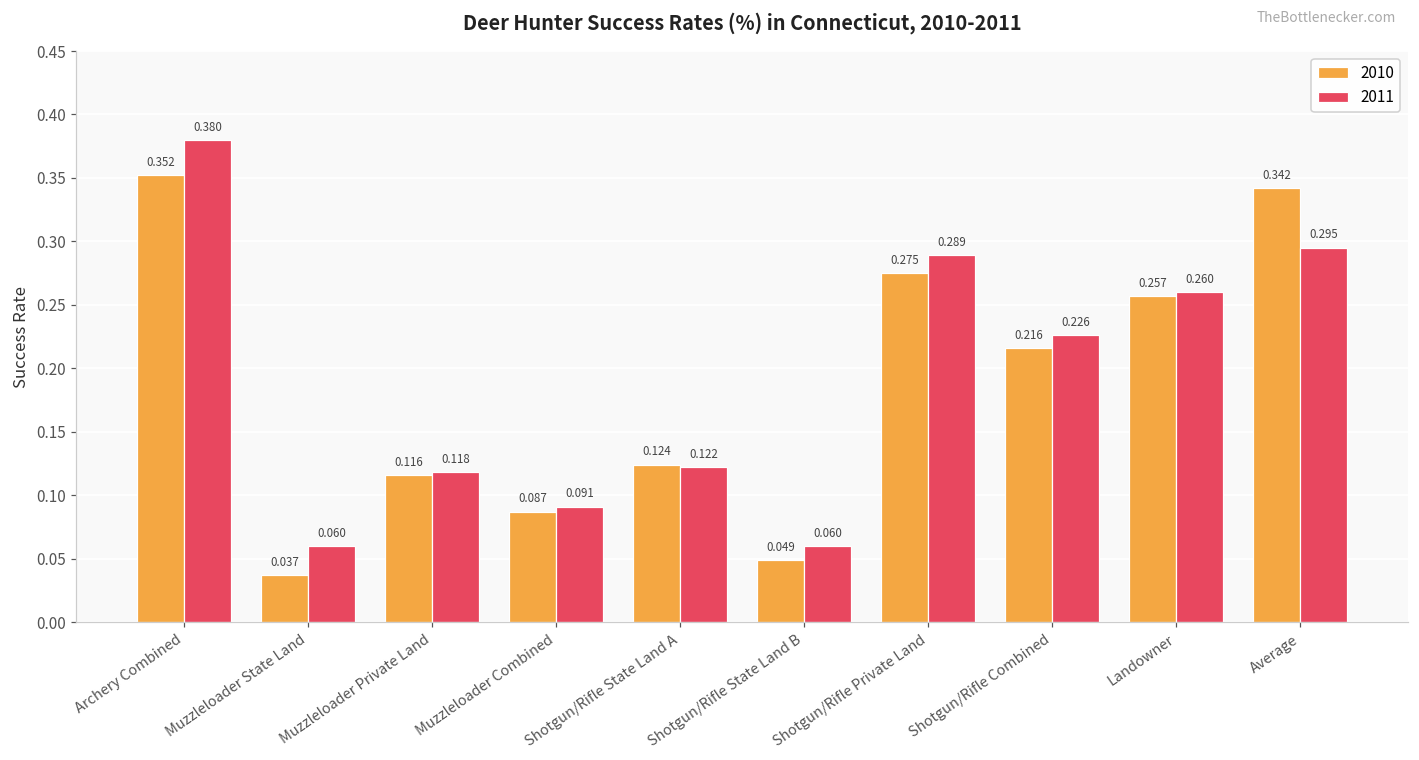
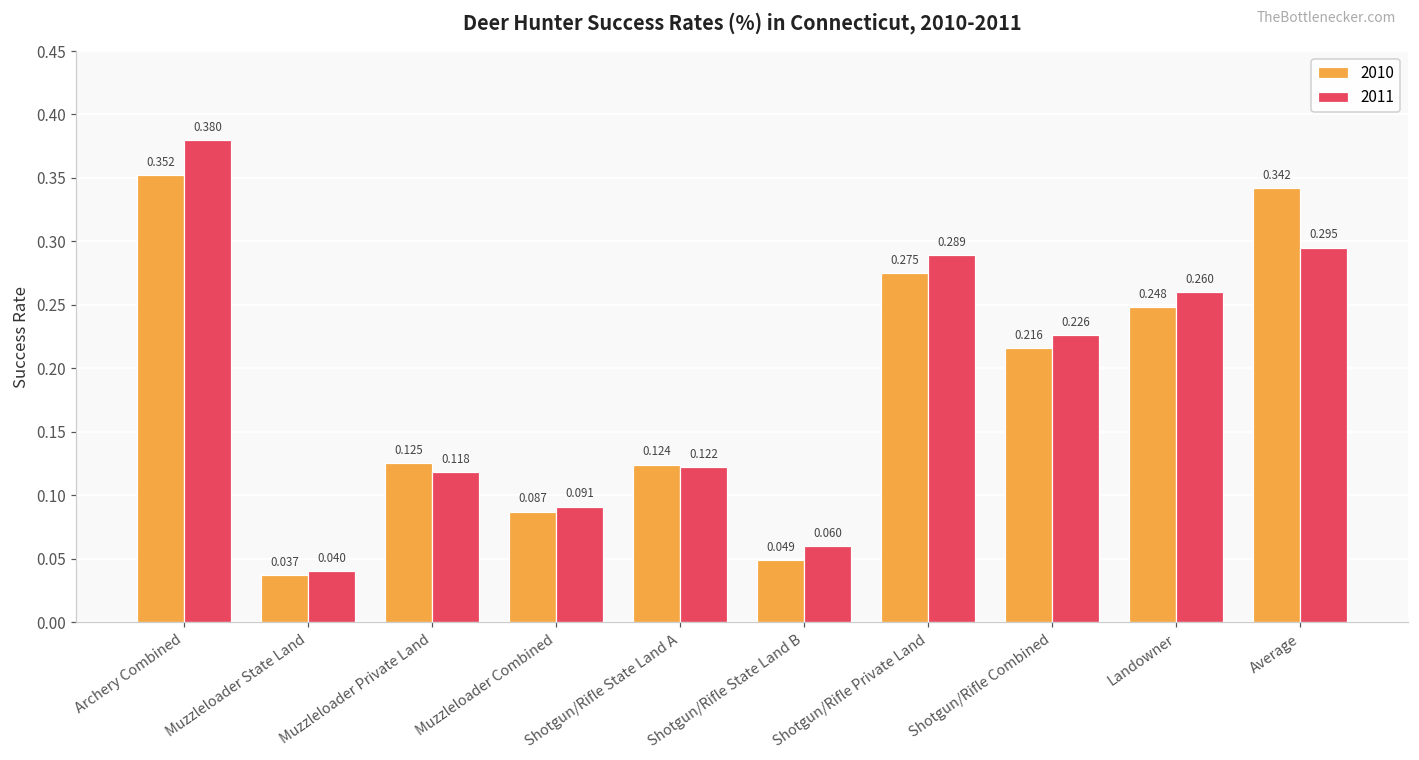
  {
    "2010": {
      "Archery Combined": 0.352,
      "Muzzleloader State Land": 0.037,
-     "Muzzleloader Private Land": 0.116,
+     "Muzzleloader Private Land": 0.125,
      "Muzzleloader Combined": 0.087,
      "Shotgun/Rifle State Land A": 0.124,
      "Shotgun/Rifle State Land B": 0.049,
      "Shotgun/Rifle Private Land": 0.275,
      "Shotgun/Rifle Combined": 0.216,
-     "Landowner": 0.257,
+     "Landowner": 0.248,
      "Average": 0.342
    },
    "2011": {
      "Archery Combined": 0.380,
-     "Muzzleloader State Land": 0.060,
+     "Muzzleloader State Land": 0.040,
      "Muzzleloader Private Land": 0.118,
      "Muzzleloader Combined": 0.091,
      "Shotgun/Rifle State Land A": 0.122,
      "Shotgun/Rifle State Land B": 0.060,
      "Shotgun/Rifle Private Land": 0.289,
      "Shotgun/Rifle Combined": 0.226,
      "Landowner": 0.260,
      "Average": 0.295
    }
  }
